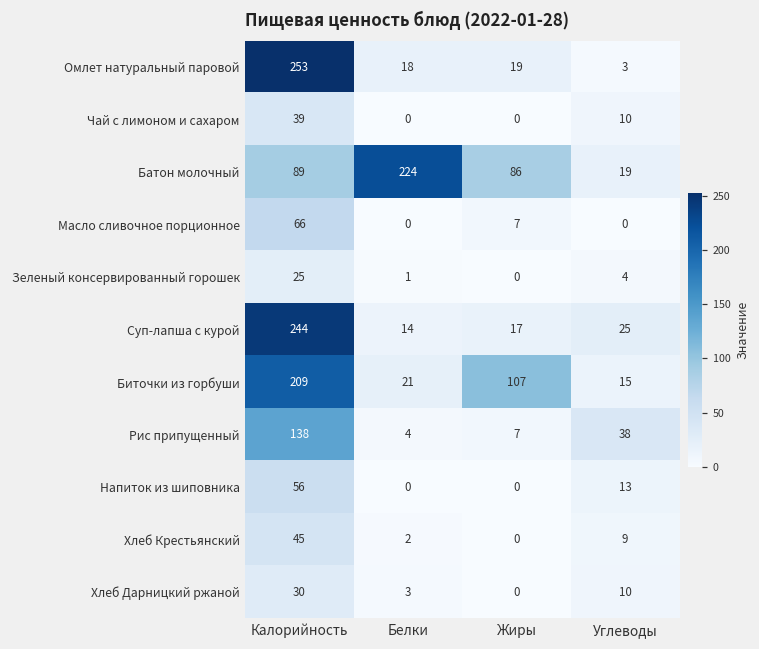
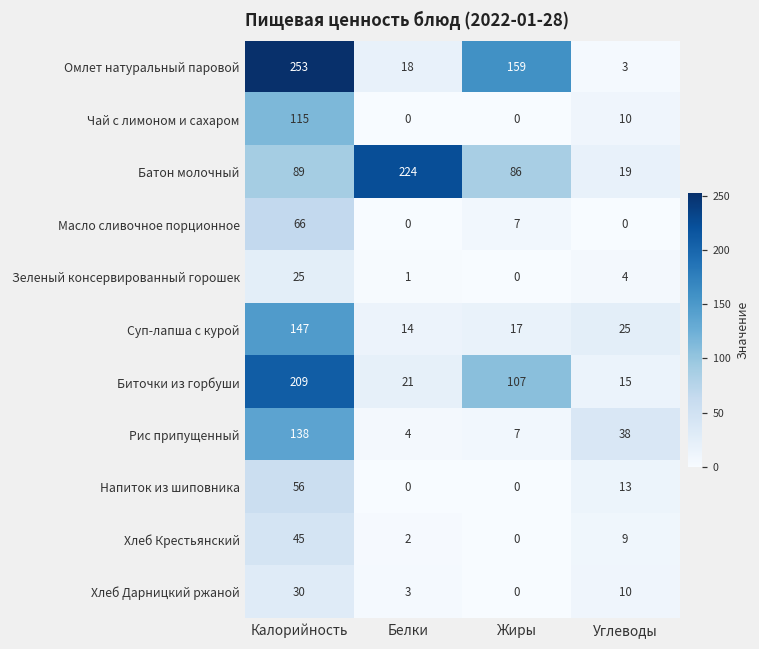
  {
    "Омлет натуральный паровой": {
      "Калорийность": 253,
      "Белки": 18,
-     "Жиры": 19,
+     "Жиры": 159,
      "Углеводы": 3
    },
    "Чай с лимоном и сахаром": {
-     "Калорийность": 39,
+     "Калорийность": 115,
      "Белки": 0,
      "Жиры": 0,
      "Углеводы": 10
    },
    "Батон молочный": {
      "Калорийность": 89,
      "Белки": 224,
      "Жиры": 86,
      "Углеводы": 19
    },
    "Масло сливочное порционное": {
      "Калорийность": 66,
      "Белки": 0,
      "Жиры": 7,
      "Углеводы": 0
    },
    "Зеленый консервированный горошек": {
      "Калорийность": 25,
      "Белки": 1,
      "Жиры": 0,
      "Углеводы": 4
    },
    "Суп-лапша с курой": {
-     "Калорийность": 244,
+     "Калорийность": 147,
      "Белки": 14,
      "Жиры": 17,
      "Углеводы": 25
    },
    "Биточки из горбуши": {
      "Калорийность": 209,
      "Белки": 21,
      "Жиры": 107,
      "Углеводы": 15
    },
    "Рис припущенный": {
      "Калорийность": 138,
      "Белки": 4,
      "Жиры": 7,
      "Углеводы": 38
    },
    "Напиток из шиповника": {
      "Калорийность": 56,
      "Белки": 0,
      "Жиры": 0,
      "Углеводы": 13
    },
    "Хлеб Крестьянский": {
      "Калорийность": 45,
      "Белки": 2,
      "Жиры": 0,
      "Углеводы": 9
    },
    "Хлеб Дарницкий ржаной": {
      "Калорийность": 30,
      "Белки": 3,
      "Жиры": 0,
      "Углеводы": 10
    }
  }
